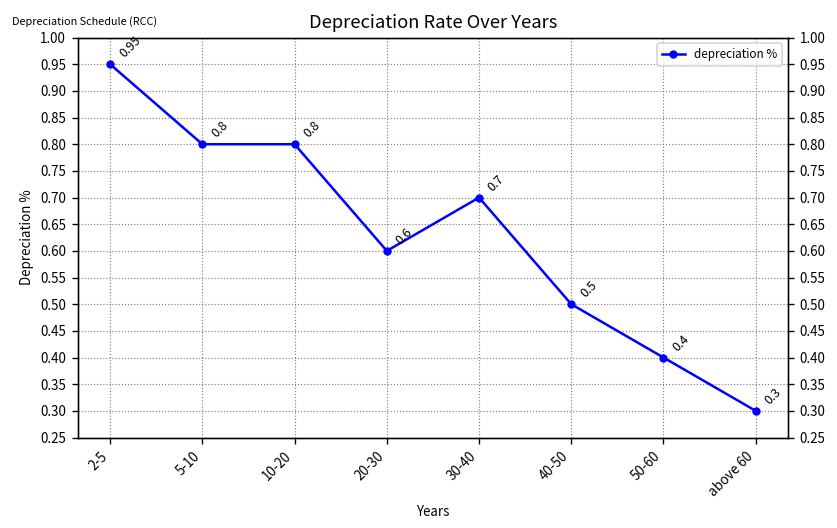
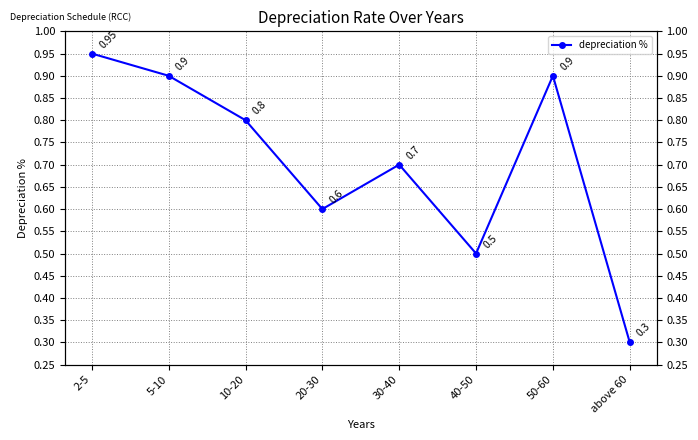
  {
    "2-5": 0.95,
-   "5-10": 0.8,
+   "5-10": 0.9,
    "10-20": 0.8,
    "20-30": 0.6,
    "30-40": 0.7,
    "40-50": 0.5,
-   "50-60": 0.4,
+   "50-60": 0.9,
    "above 60": 0.3
  }
